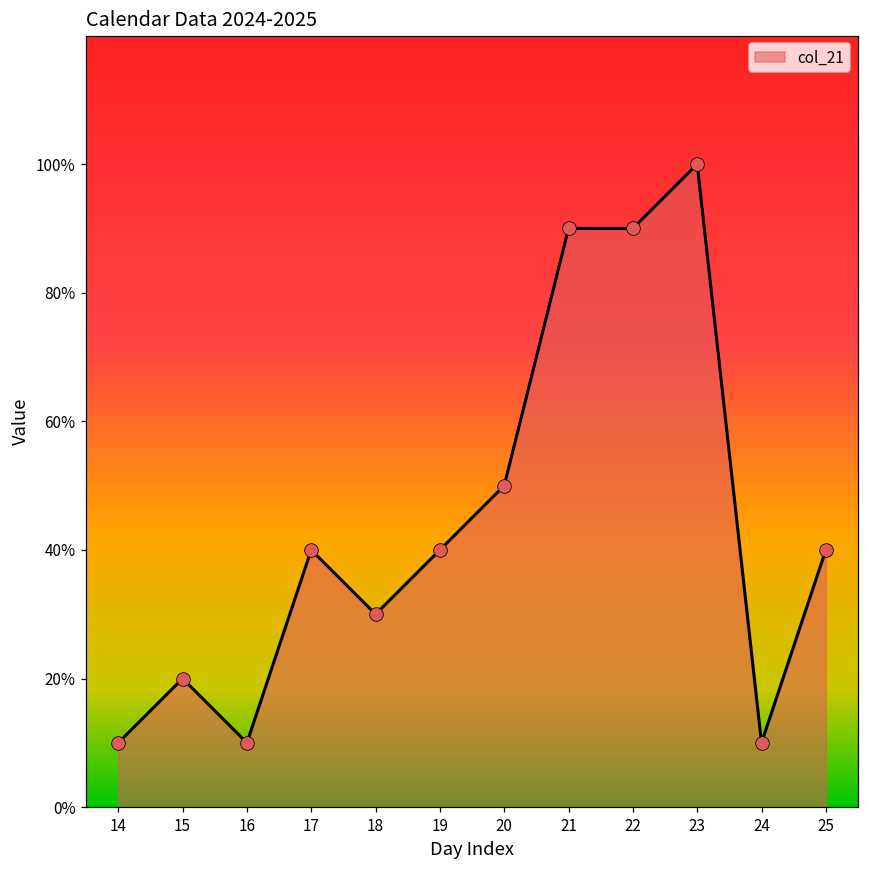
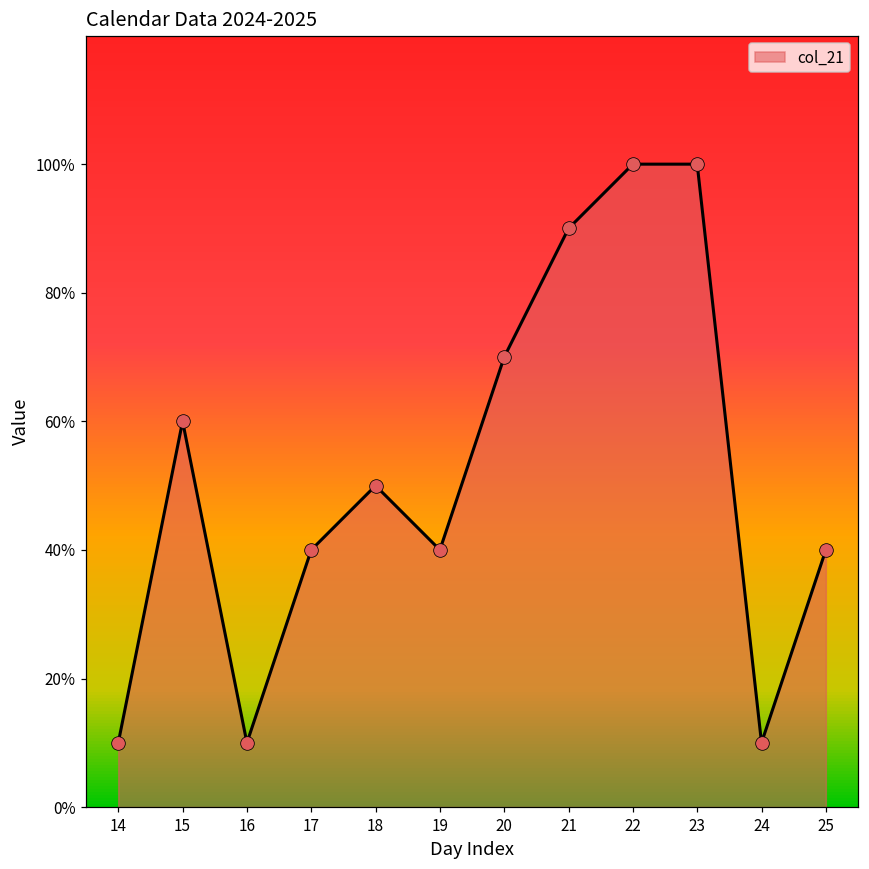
  {
    "14": "10%",
-   "15": "20%",
+   "15": "60%",
    "16": "10%",
    "17": "40%",
-   "18": "30%",
+   "18": "50%",
    "19": "40%",
-   "20": "50%",
+   "20": "70%",
    "21": "90%",
-   "22": "90%",
+   "22": "100%",
    "23": "100%",
    "24": "10%",
    "25": "40%"
  }
